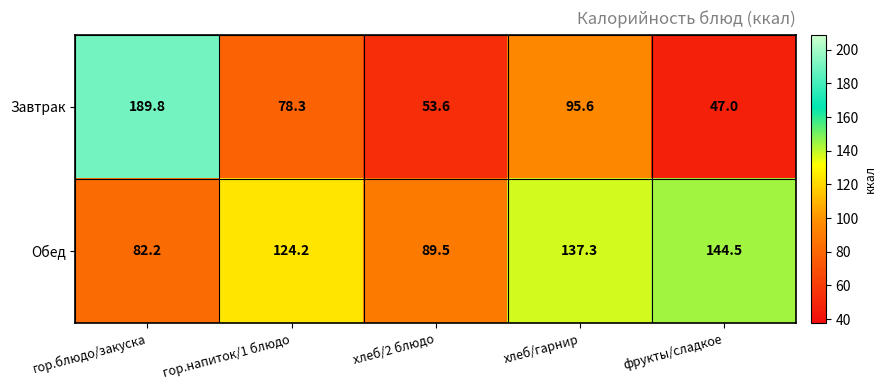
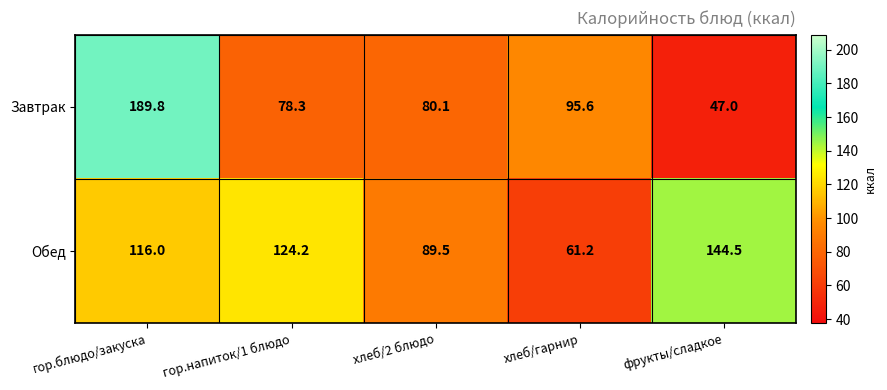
  {
    "Завтрак": {
      "гор.блюдо/закуска": 189.8,
      "гор.напиток/1 блюдо": 78.3,
-     "хлеб/2 блюдо": 53.6,
+     "хлеб/2 блюдо": 80.1,
      "хлеб/гарнир": 95.6,
      "фрукты/сладкое": 47.0
    },
    "Обед": {
-     "гор.блюдо/закуска": 82.2,
+     "гор.блюдо/закуска": 116.0,
      "гор.напиток/1 блюдо": 124.2,
      "хлеб/2 блюдо": 89.5,
-     "хлеб/гарнир": 137.3,
+     "хлеб/гарнир": 61.2,
      "фрукты/сладкое": 144.5
    }
  }
